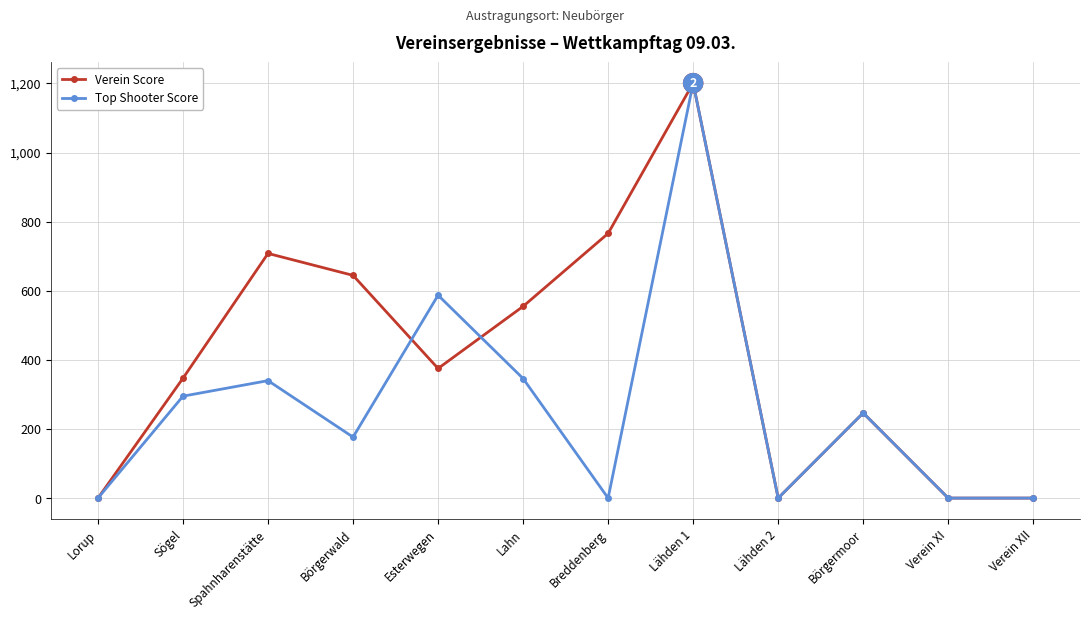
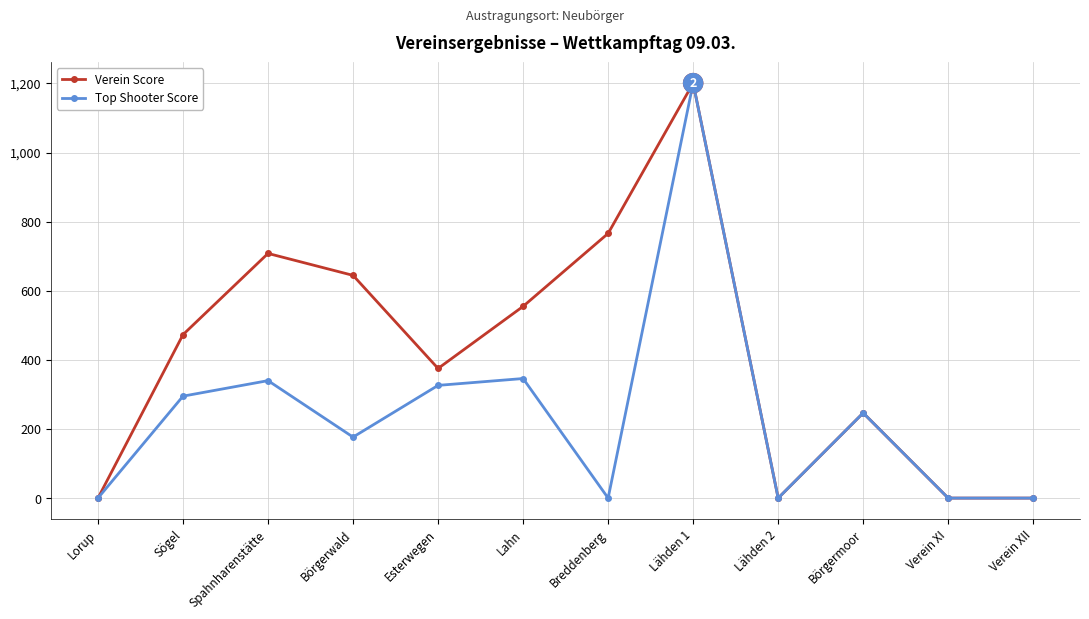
  {
    "Verein Score": {
-     "Sögel": 350,
+     "Sögel": 470,
      "Spahnharenstätte": 710,
      "Börgerwald": 640,
      "Esterwegen": 380,
      "Lahn": 550,
      "Breddenberg": 770
    },
    "Top Shooter Score": {
      "Sögel": 300,
      "Spahnharenstätte": 340,
      "Börgerwald": 180,
-     "Esterwegen": 590,
+     "Esterwegen": 330,
      "Lahn": 350,
      "Breddenberg": 0
    }
  }
